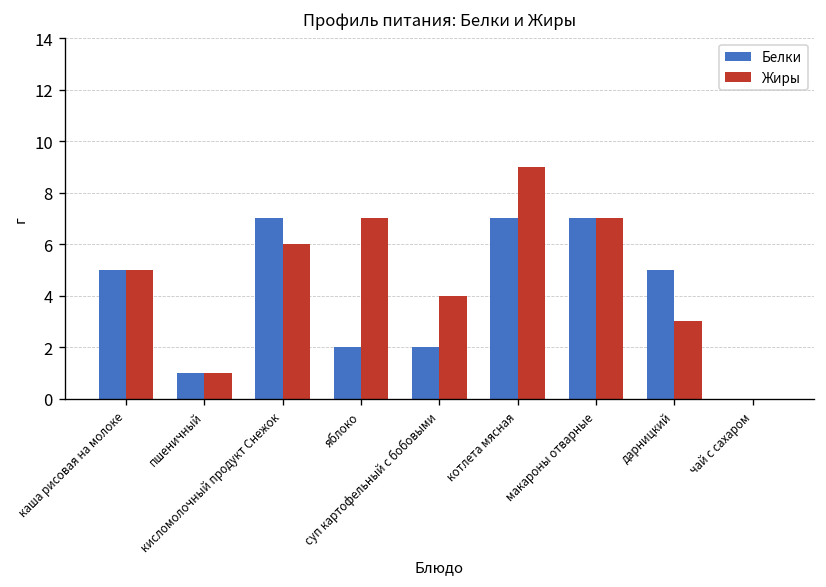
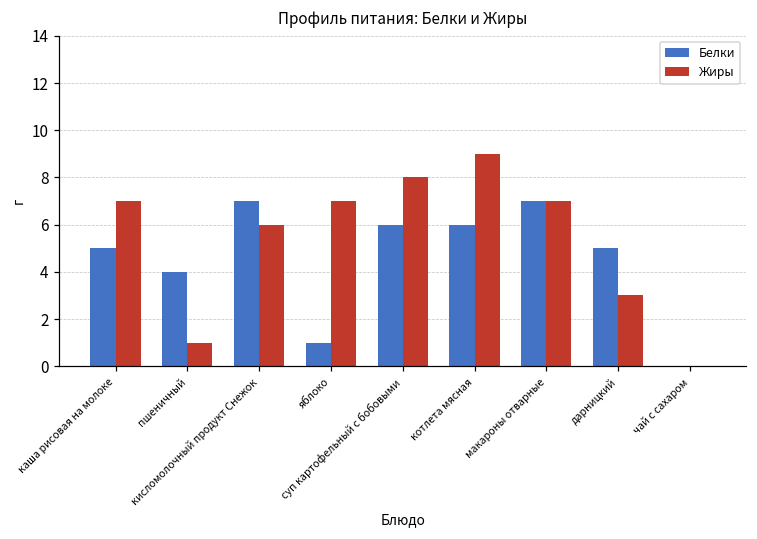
  {
    "Белки": {
      "каша рисовая на молоке": 5,
-     "пшеничный": 1,
+     "пшеничный": 4,
      "кисломолочный продукт Снежок": 7,
-     "яблоко": 2,
-     "суп картофельный с бобовыми": 2,
-     "котлета мясная": 7,
+     "яблоко": 1,
+     "суп картофельный с бобовыми": 6,
+     "котлета мясная": 6,
      "макароны отварные": 7,
      "дарницкий": 5,
      "чай с сахаром": 0
    },
    "Жиры": {
-     "каша рисовая на молоке": 5,
+     "каша рисовая на молоке": 7,
      "пшеничный": 1,
      "кисломолочный продукт Снежок": 6,
      "яблоко": 7,
-     "суп картофельный с бобовыми": 4,
+     "суп картофельный с бобовыми": 8,
      "котлета мясная": 9,
      "макароны отварные": 7,
      "дарницкий": 3,
      "чай с сахаром": 0
    }
  }
